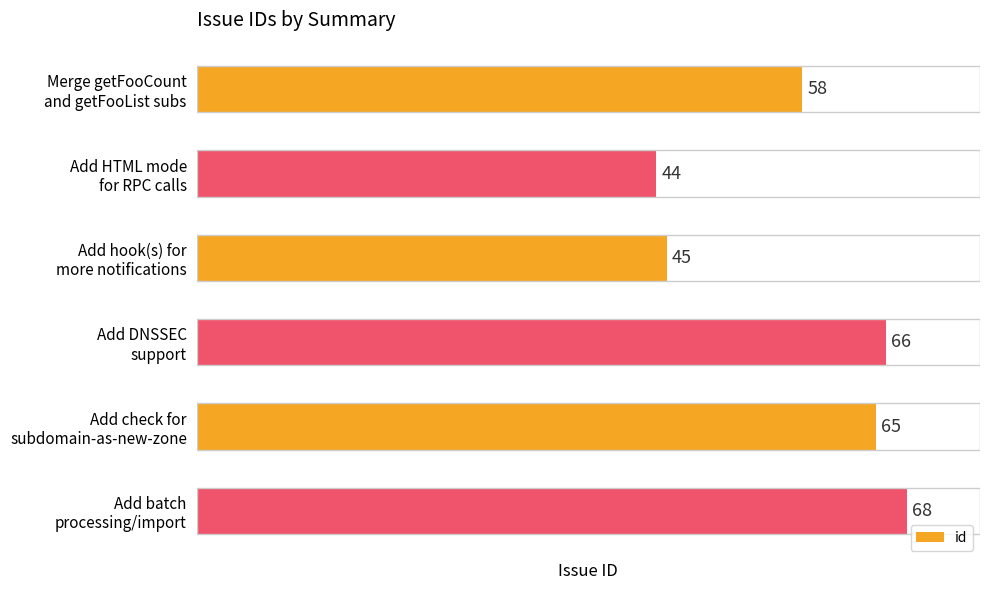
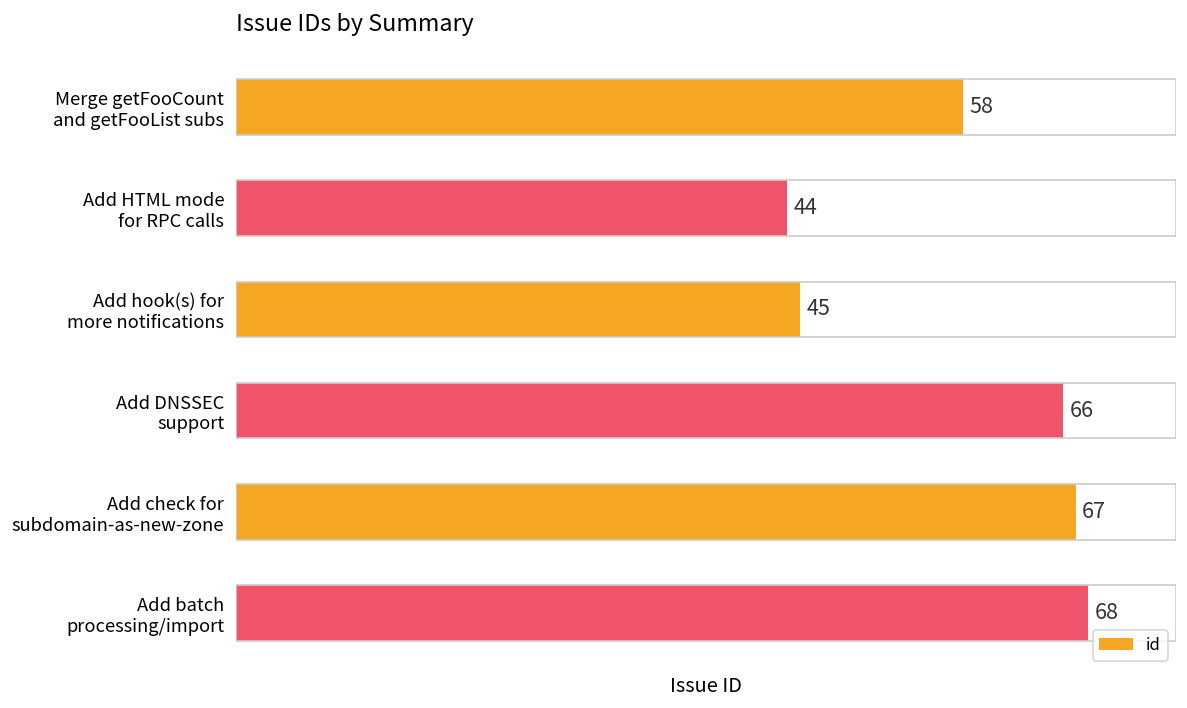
  {
    "Merge getFooCount and getFooList subs": 58,
    "Add HTML mode for RPC calls": 44,
    "Add hook(s) for more notifications": 45,
    "Add DNSSEC support": 66,
-   "Add check for subdomain-as-new-zone": 65,
+   "Add check for subdomain-as-new-zone": 67,
    "Add batch processing/import": 68
  }
